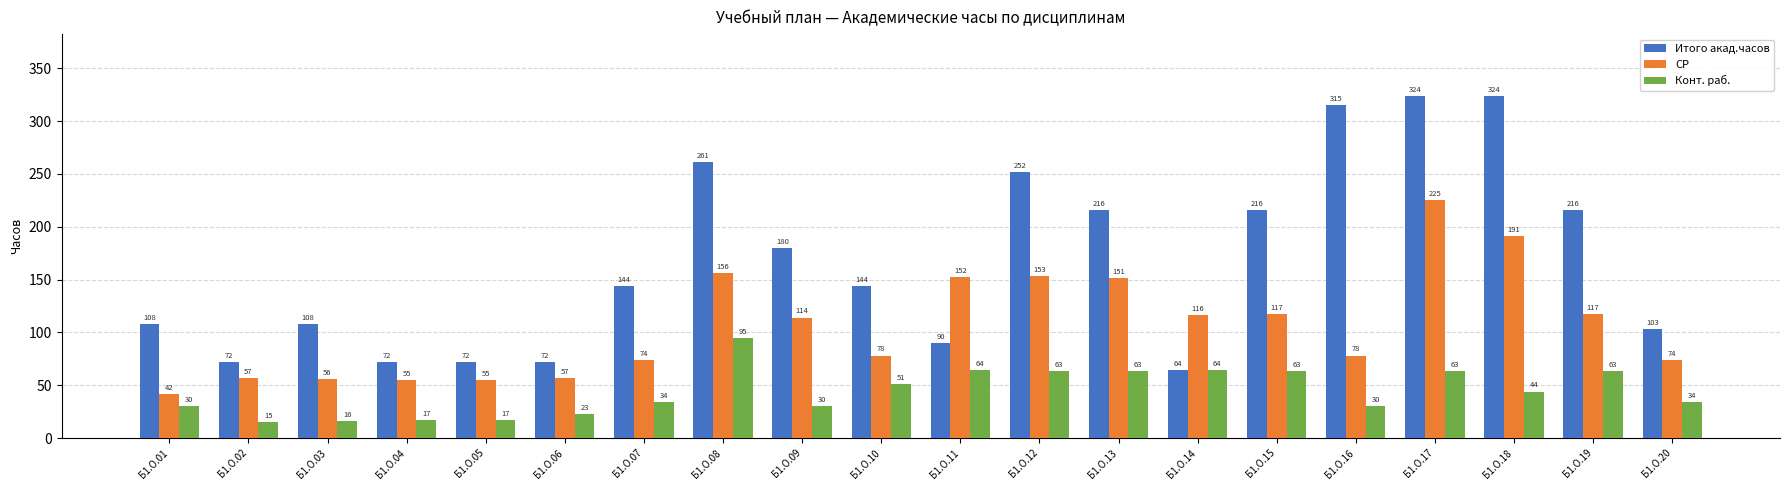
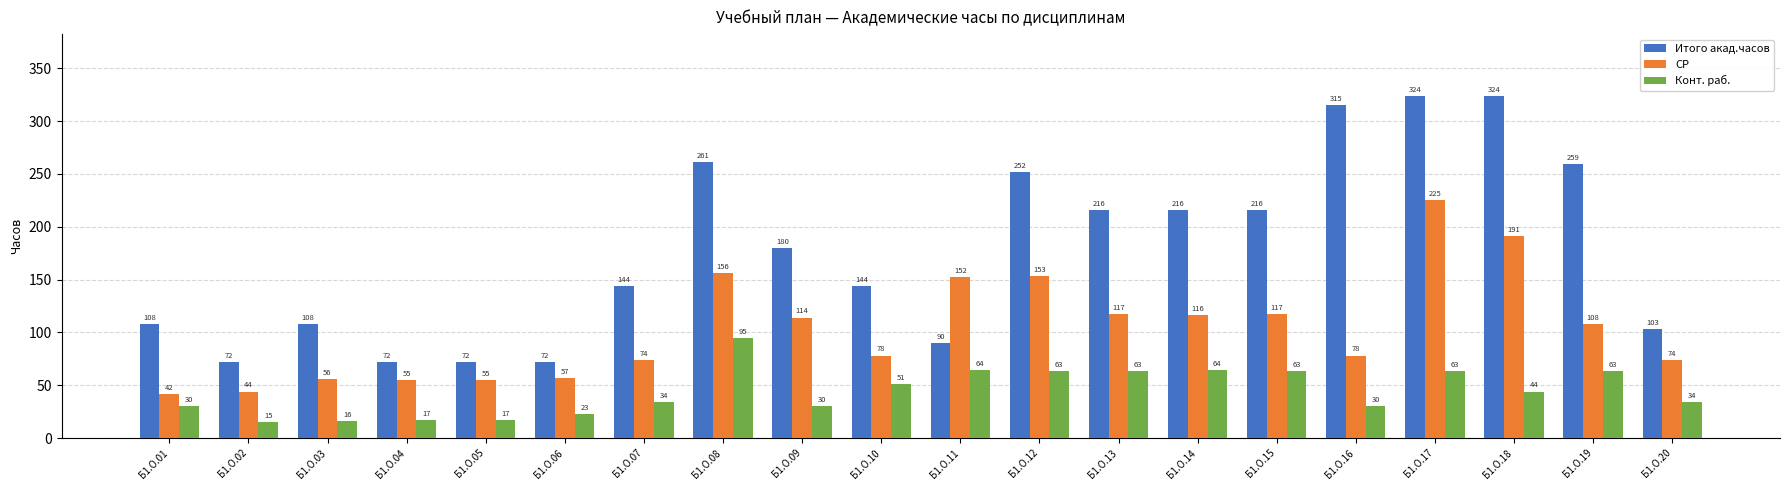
  {
    "Итого акад.часов": {
      "Б1.О.01": 108,
      "Б1.О.02": 72,
      "Б1.О.03": 108,
      "Б1.О.04": 72,
      "Б1.О.05": 72,
      "Б1.О.06": 72,
      "Б1.О.07": 144,
      "Б1.О.08": 261,
      "Б1.О.09": 180,
      "Б1.О.10": 144,
      "Б1.О.11": 90,
      "Б1.О.12": 252,
      "Б1.О.13": 216,
-     "Б1.О.14": 64,
+     "Б1.О.14": 216,
      "Б1.О.15": 216,
      "Б1.О.16": 315,
      "Б1.О.17": 324,
      "Б1.О.18": 324,
-     "Б1.О.19": 216,
+     "Б1.О.19": 259,
      "Б1.О.20": 103
    },
    "СР": {
      "Б1.О.01": 42,
-     "Б1.О.02": 57,
+     "Б1.О.02": 44,
      "Б1.О.03": 56,
      "Б1.О.04": 55,
      "Б1.О.05": 55,
      "Б1.О.06": 57,
      "Б1.О.07": 74,
      "Б1.О.08": 156,
      "Б1.О.09": 114,
      "Б1.О.10": 78,
      "Б1.О.11": 152,
      "Б1.О.12": 153,
-     "Б1.О.13": 151,
+     "Б1.О.13": 117,
      "Б1.О.14": 116,
      "Б1.О.15": 117,
      "Б1.О.16": 78,
      "Б1.О.17": 225,
      "Б1.О.18": 191,
-     "Б1.О.19": 117,
+     "Б1.О.19": 108,
      "Б1.О.20": 74
    },
    "Конт. раб.": {
      "Б1.О.01": 30,
      "Б1.О.02": 15,
      "Б1.О.03": 16,
      "Б1.О.04": 17,
      "Б1.О.05": 17,
      "Б1.О.06": 23,
      "Б1.О.07": 34,
      "Б1.О.08": 95,
      "Б1.О.09": 30,
      "Б1.О.10": 51,
      "Б1.О.11": 64,
      "Б1.О.12": 63,
      "Б1.О.13": 63,
      "Б1.О.14": 64,
      "Б1.О.15": 63,
      "Б1.О.16": 30,
      "Б1.О.17": 63,
      "Б1.О.18": 44,
      "Б1.О.19": 63,
      "Б1.О.20": 34
    }
  }
